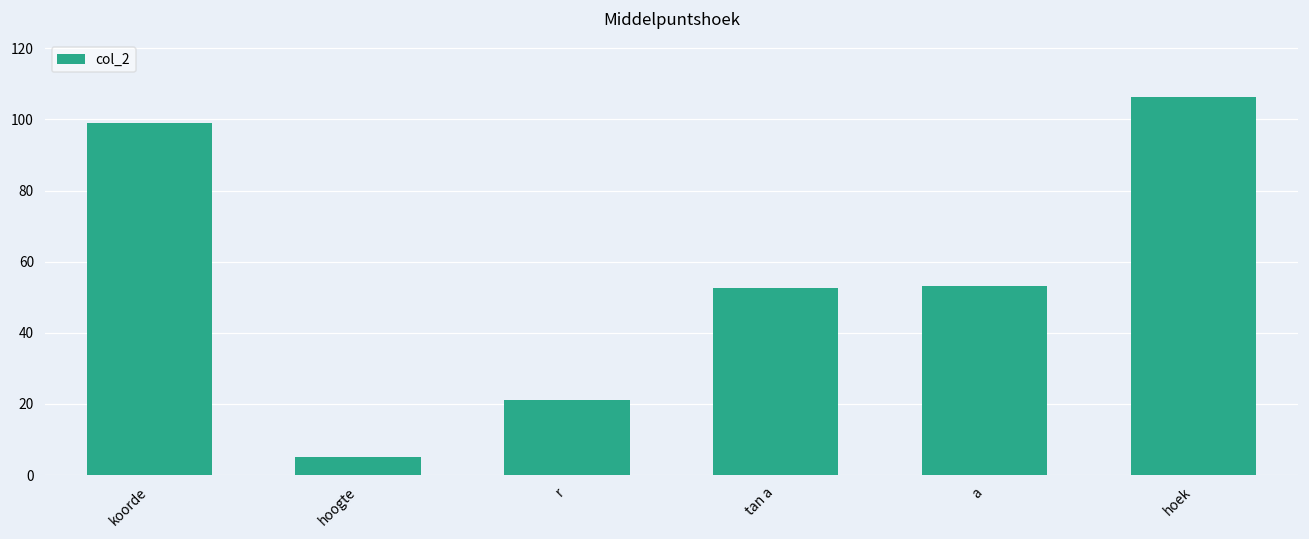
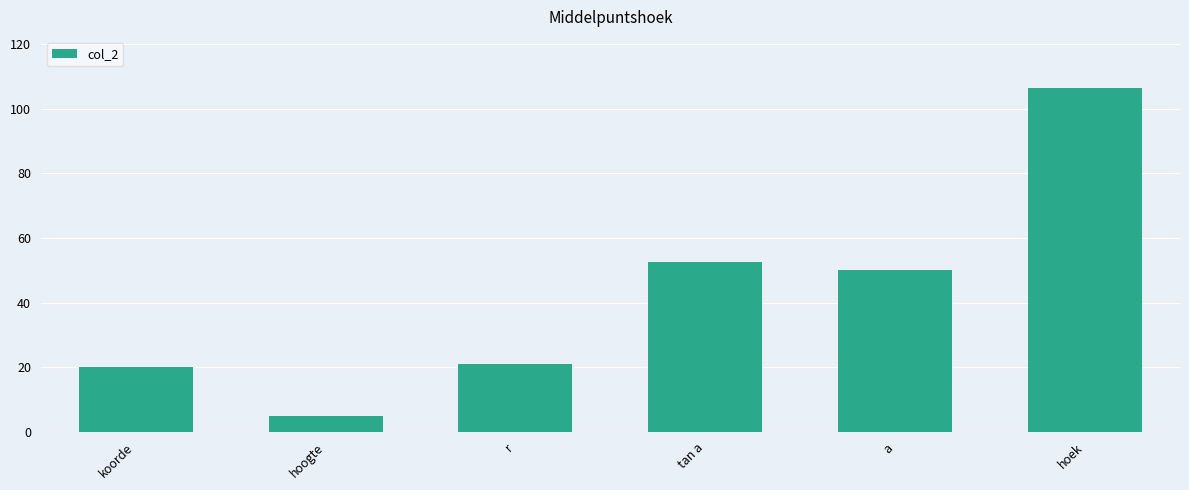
  {
-   "koorde": 99,
+   "koorde": 20,
    "hoogte": 5,
    "r": 21,
    "tan a": 53,
-   "a": 53,
+   "a": 50,
    "hoek": 106
  }
